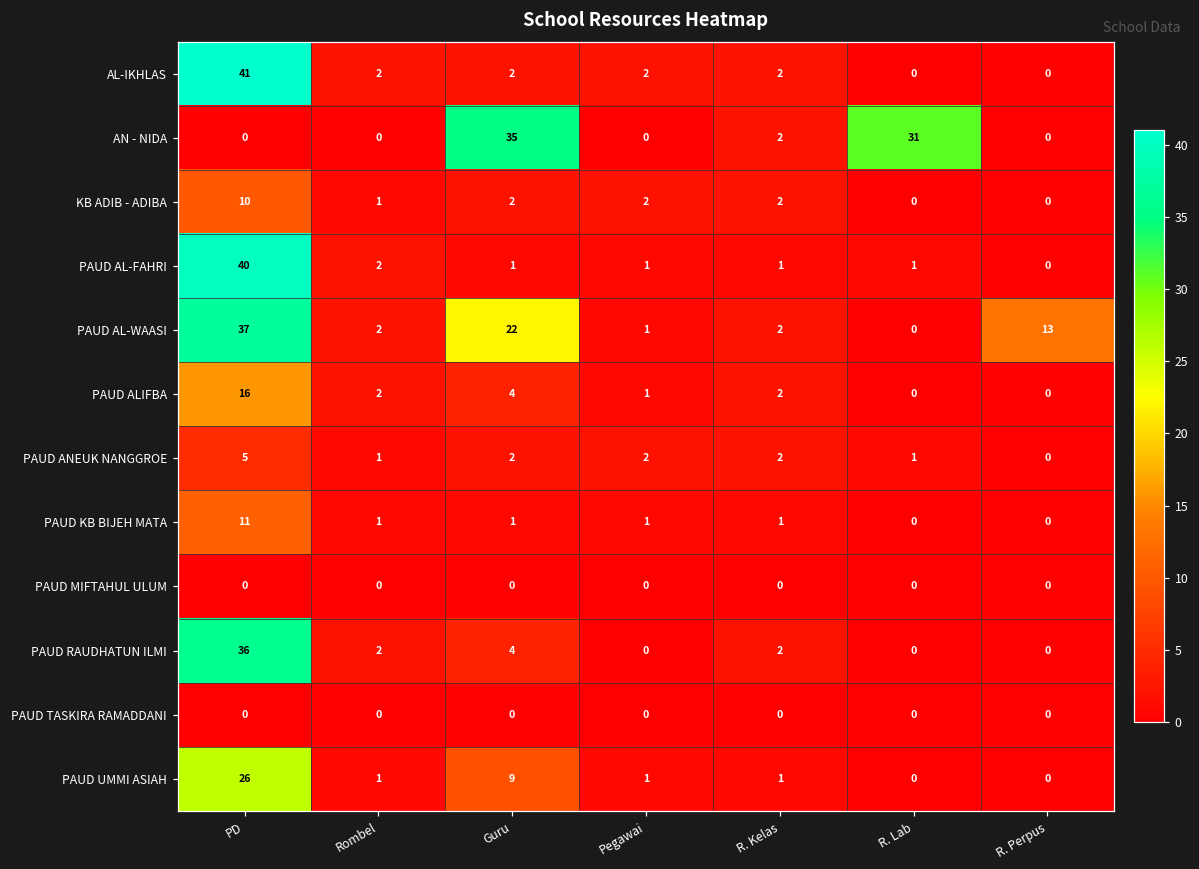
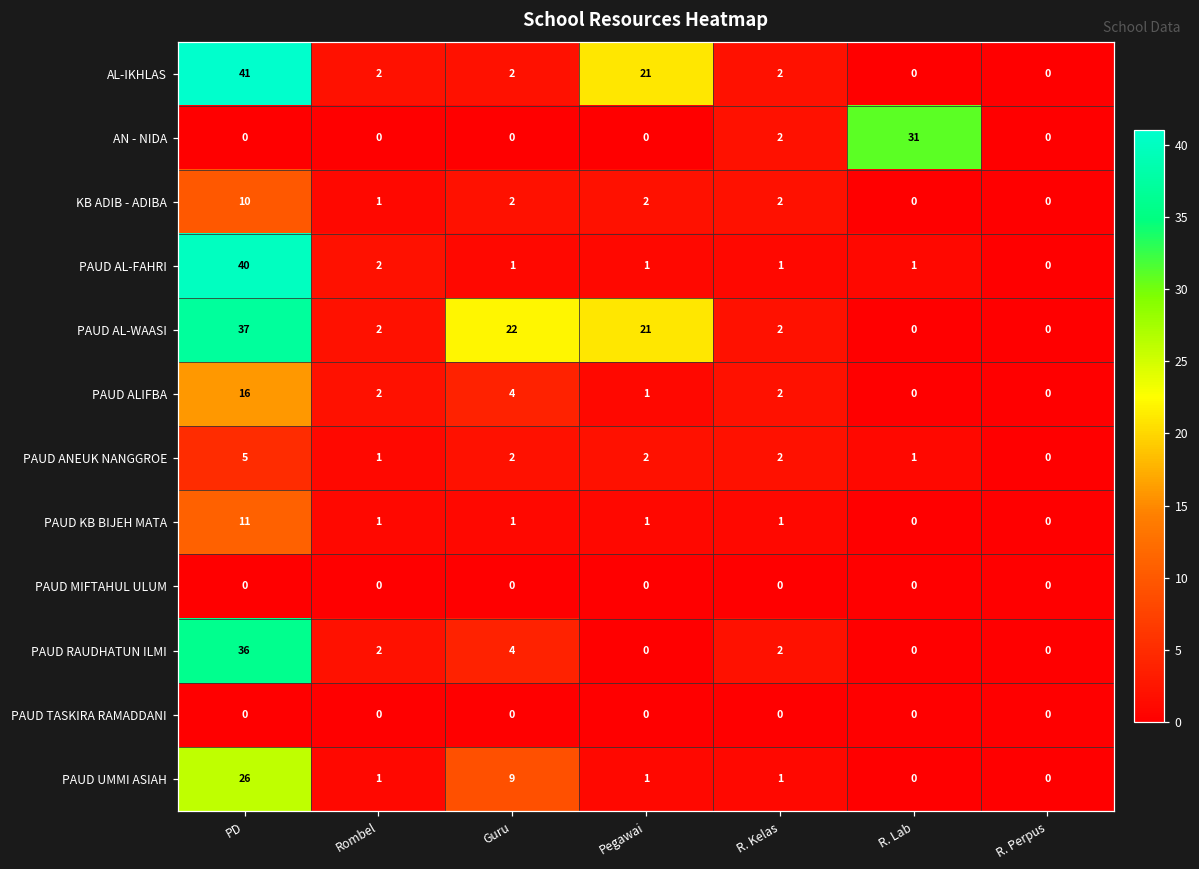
  {
    "AL-IKHLAS": {
      "PD": 41,
      "Rombel": 2,
      "Guru": 2,
-     "Pegawai": 2,
+     "Pegawai": 21,
      "R. Kelas": 2,
      "R. Lab": 0,
      "R. Perpus": 0
    },
    "AN - NIDA": {
      "PD": 0,
      "Rombel": 0,
-     "Guru": 35,
+     "Guru": 0,
      "Pegawai": 0,
      "R. Kelas": 2,
      "R. Lab": 31,
      "R. Perpus": 0
    },
    "KB ADIB - ADIBA": {
      "PD": 10,
      "Rombel": 1,
      "Guru": 2,
      "Pegawai": 2,
      "R. Kelas": 2,
      "R. Lab": 0,
      "R. Perpus": 0
    },
    "PAUD AL-FAHRI": {
      "PD": 40,
      "Rombel": 2,
      "Guru": 1,
      "Pegawai": 1,
      "R. Kelas": 1,
      "R. Lab": 1,
      "R. Perpus": 0
    },
    "PAUD AL-WAASI": {
      "PD": 37,
      "Rombel": 2,
      "Guru": 22,
-     "Pegawai": 1,
+     "Pegawai": 21,
      "R. Kelas": 2,
      "R. Lab": 0,
-     "R. Perpus": 13
+     "R. Perpus": 0
    },
    "PAUD ALIFBA": {
      "PD": 16,
      "Rombel": 2,
      "Guru": 4,
      "Pegawai": 1,
      "R. Kelas": 2,
      "R. Lab": 0,
      "R. Perpus": 0
    },
    "PAUD ANEUK NANGGROE": {
      "PD": 5,
      "Rombel": 1,
      "Guru": 2,
      "Pegawai": 2,
      "R. Kelas": 2,
      "R. Lab": 1,
      "R. Perpus": 0
    },
    "PAUD KB BIJEH MATA": {
      "PD": 11,
      "Rombel": 1,
      "Guru": 1,
      "Pegawai": 1,
      "R. Kelas": 1,
      "R. Lab": 0,
      "R. Perpus": 0
    },
    "PAUD MIFTAHUL ULUM": {
      "PD": 0,
      "Rombel": 0,
      "Guru": 0,
      "Pegawai": 0,
      "R. Kelas": 0,
      "R. Lab": 0,
      "R. Perpus": 0
    },
    "PAUD RAUDHATUN ILMI": {
      "PD": 36,
      "Rombel": 2,
      "Guru": 4,
      "Pegawai": 0,
      "R. Kelas": 2,
      "R. Lab": 0,
      "R. Perpus": 0
    },
    "PAUD TASKIRA RAMADDANI": {
      "PD": 0,
      "Rombel": 0,
      "Guru": 0,
      "Pegawai": 0,
      "R. Kelas": 0,
      "R. Lab": 0,
      "R. Perpus": 0
    },
    "PAUD UMMI ASIAH": {
      "PD": 26,
      "Rombel": 1,
      "Guru": 9,
      "Pegawai": 1,
      "R. Kelas": 1,
      "R. Lab": 0,
      "R. Perpus": 0
    }
  }
